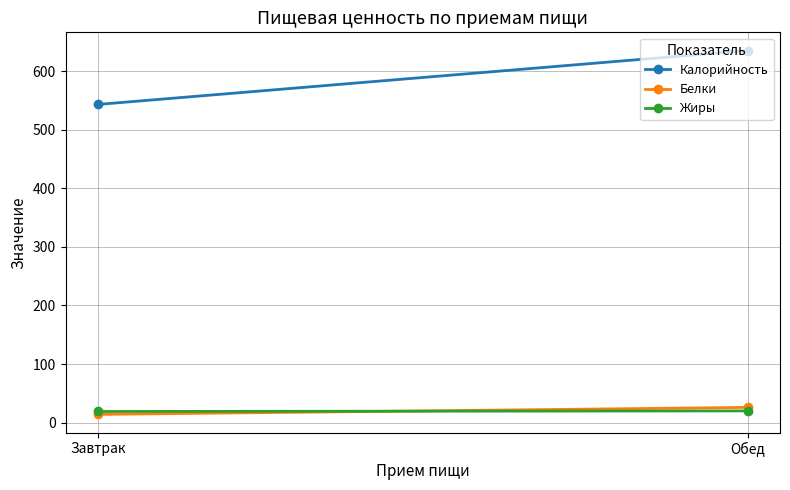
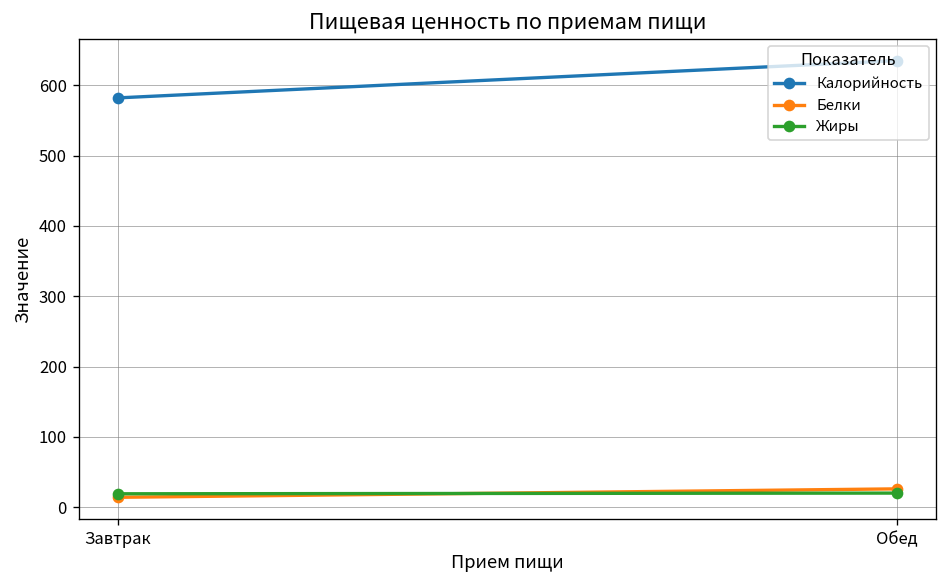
  {
    "Калорийность": {
-     "Завтрак": 540
+     "Завтрак": 580
    },
    "Белки": {
      "Завтрак": 10,
      "Обед": 30
    },
    "Жиры": {
      "Завтрак": 20,
      "Обед": 20
    }
  }
